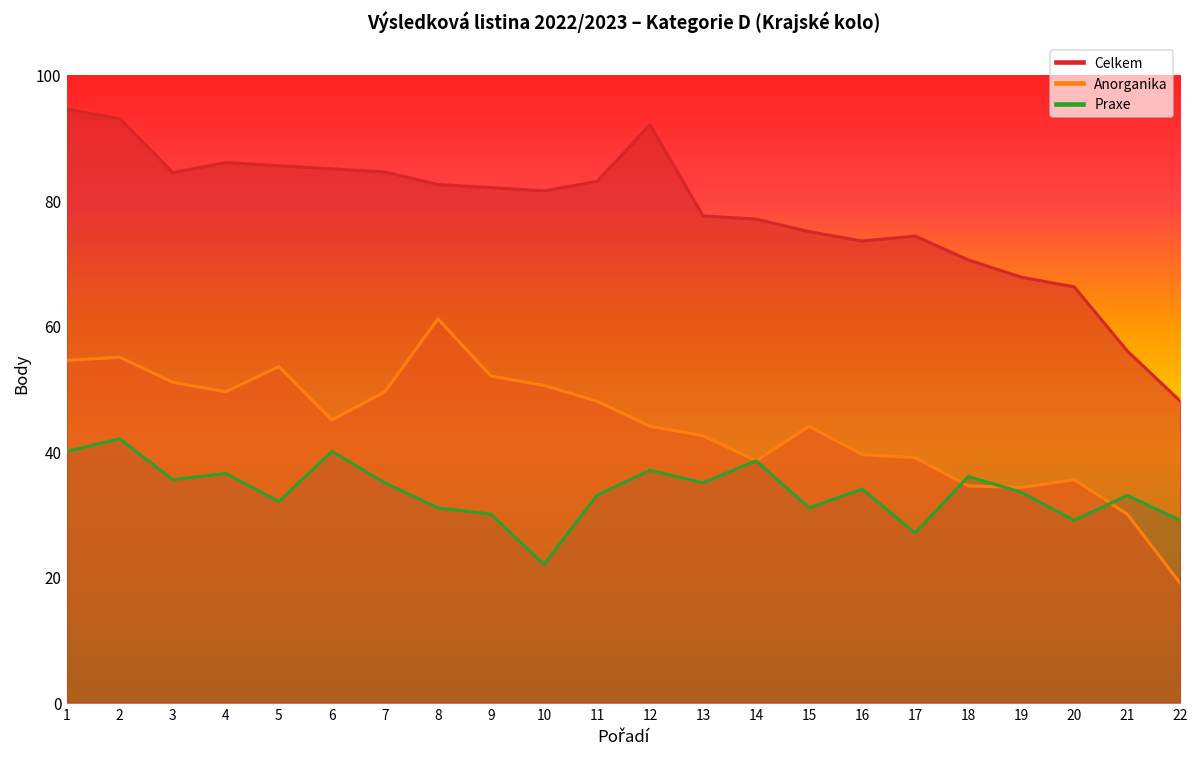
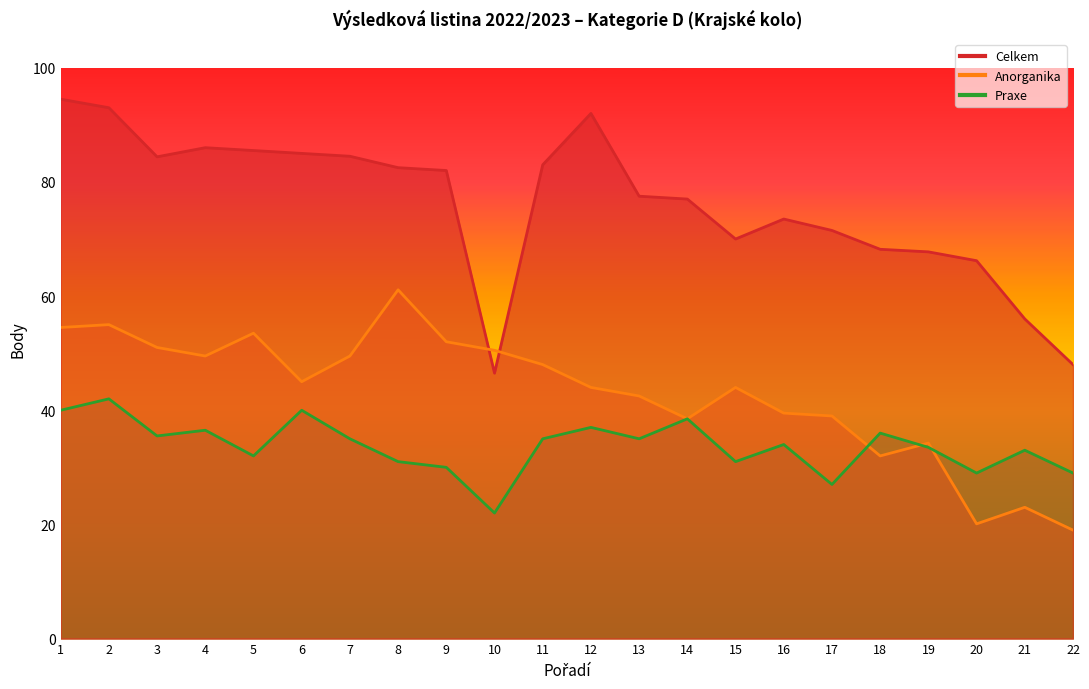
  {
    "Praxe": {
      "1": 40,
      "2": 42,
      "3": 36,
      "4": 37,
      "5": 32,
      "6": 40,
      "7": 35,
      "8": 31,
      "9": 30,
      "10": 22,
-     "11": 33,
+     "11": 35,
      "12": 37,
      "13": 35,
      "15": 31,
      "16": 34,
      "17": 27,
      "18": 36,
      "19": 34,
      "20": 29,
      "21": 33,
      "22": 29
    },
    "Anorganika": {
      "1": 55,
      "2": 55,
      "3": 51,
      "4": 50,
      "5": 54,
      "6": 45,
      "7": 50,
      "8": 61,
      "9": 52,
      "10": 51,
      "11": 48,
      "12": 44,
      "13": 43,
      "15": 44,
      "16": 40,
      "17": 39,
-     "18": 35,
+     "18": 32,
      "19": 34,
-     "20": 36,
-     "21": 30,
+     "20": 20,
+     "21": 23,
      "22": 19
    },
    "Celkem": {
      "1": 95,
      "2": 93,
      "3": 84,
      "4": 86,
      "5": 86,
      "6": 85,
      "7": 85,
      "8": 83,
      "9": 82,
-     "10": 82,
+     "10": 47,
      "11": 83,
      "12": 92,
      "13": 78,
      "14": 77,
-     "15": 75,
+     "15": 70,
      "16": 74,
-     "17": 74,
-     "18": 71,
+     "17": 72,
+     "18": 68,
      "19": 68,
      "20": 66,
      "21": 56,
      "22": 48
    }
  }
